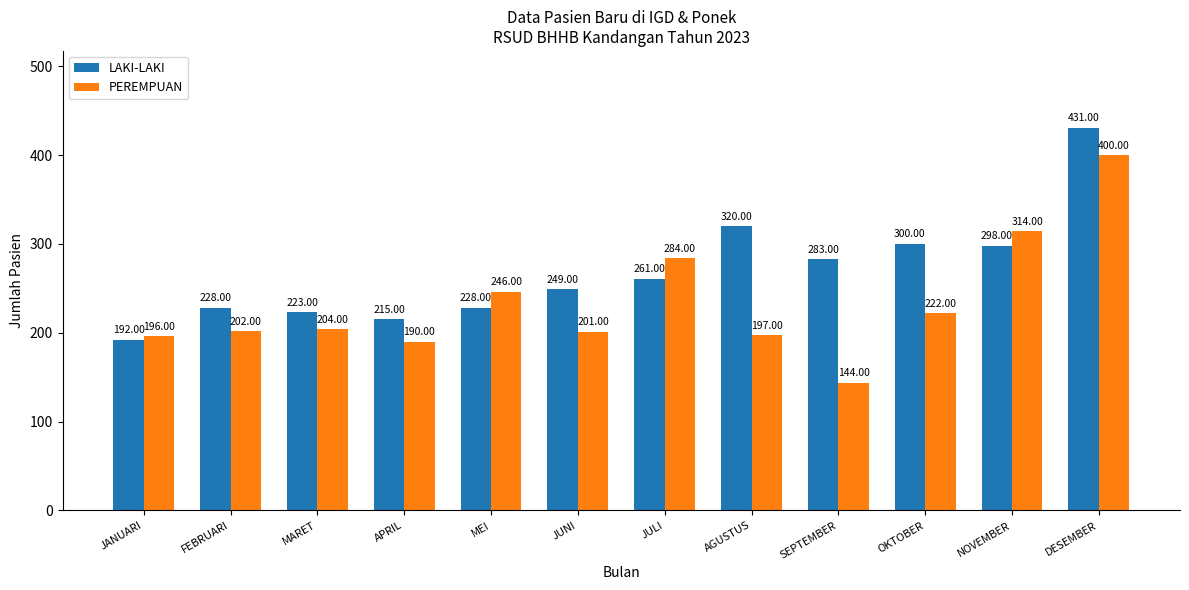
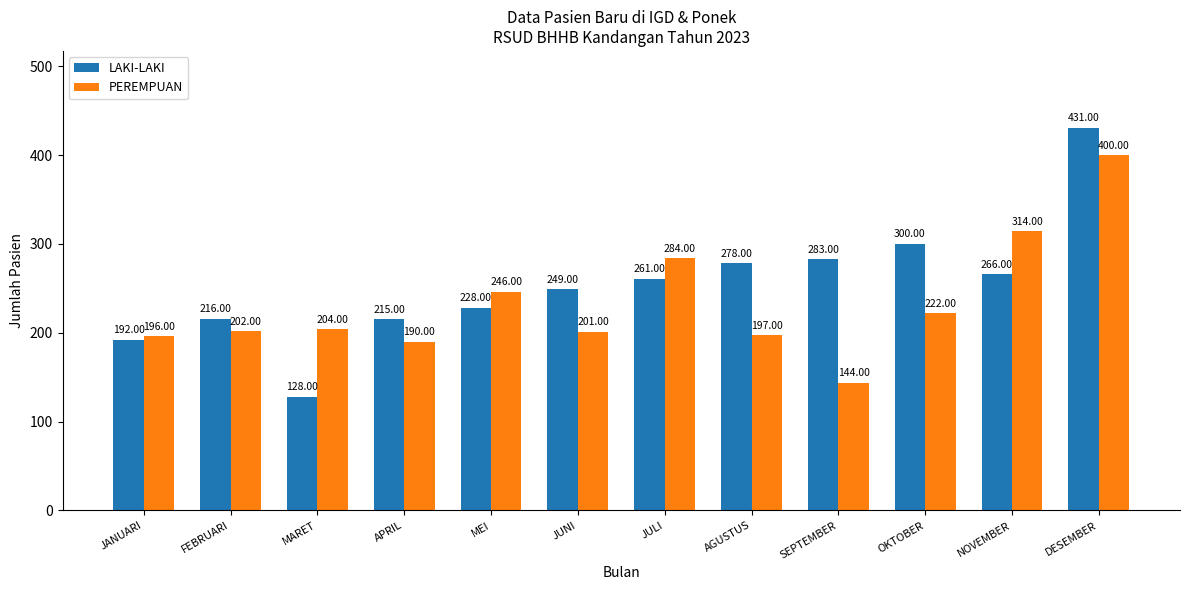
  {
    "LAKI-LAKI": {
      "JANUARI": 192.00,
-     "FEBRUARI": 228.00,
-     "MARET": 223.00,
+     "FEBRUARI": 216.00,
+     "MARET": 128.00,
      "APRIL": 215.00,
      "MEI": 228.00,
      "JUNI": 249.00,
      "JULI": 261.00,
-     "AGUSTUS": 320.00,
+     "AGUSTUS": 278.00,
      "SEPTEMBER": 283.00,
      "OKTOBER": 300.00,
-     "NOVEMBER": 298.00,
+     "NOVEMBER": 266.00,
      "DESEMBER": 431.00
    },
    "PEREMPUAN": {
      "JANUARI": 196.00,
      "FEBRUARI": 202.00,
      "MARET": 204.00,
      "APRIL": 190.00,
      "MEI": 246.00,
      "JUNI": 201.00,
      "JULI": 284.00,
      "AGUSTUS": 197.00,
      "SEPTEMBER": 144.00,
      "OKTOBER": 222.00,
      "NOVEMBER": 314.00,
      "DESEMBER": 400.00
    }
  }
